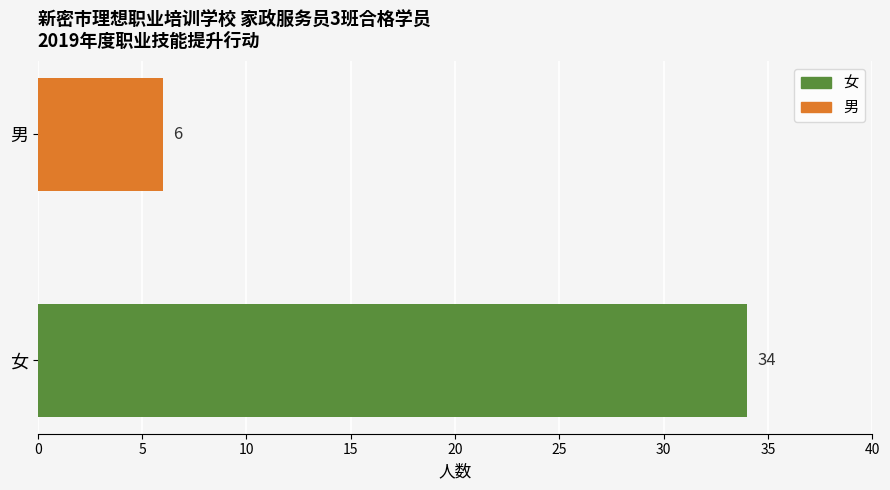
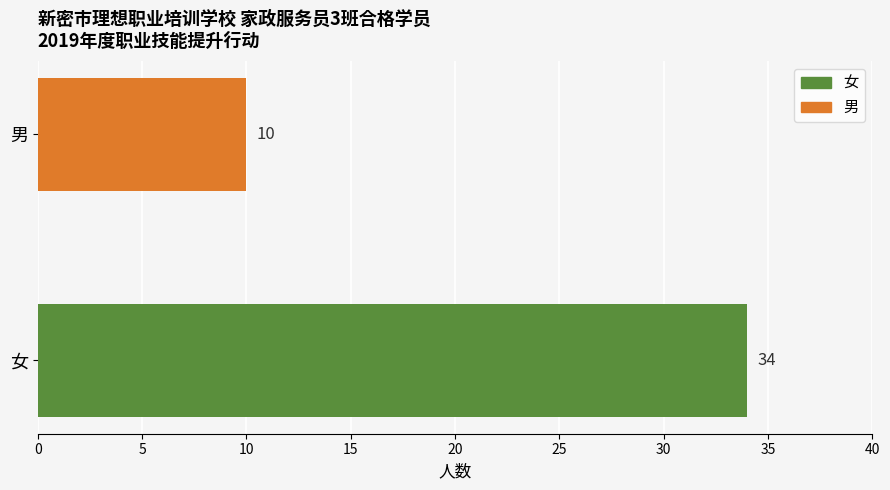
  {
-   "男": 6,
+   "男": 10,
    "女": 34
  }
